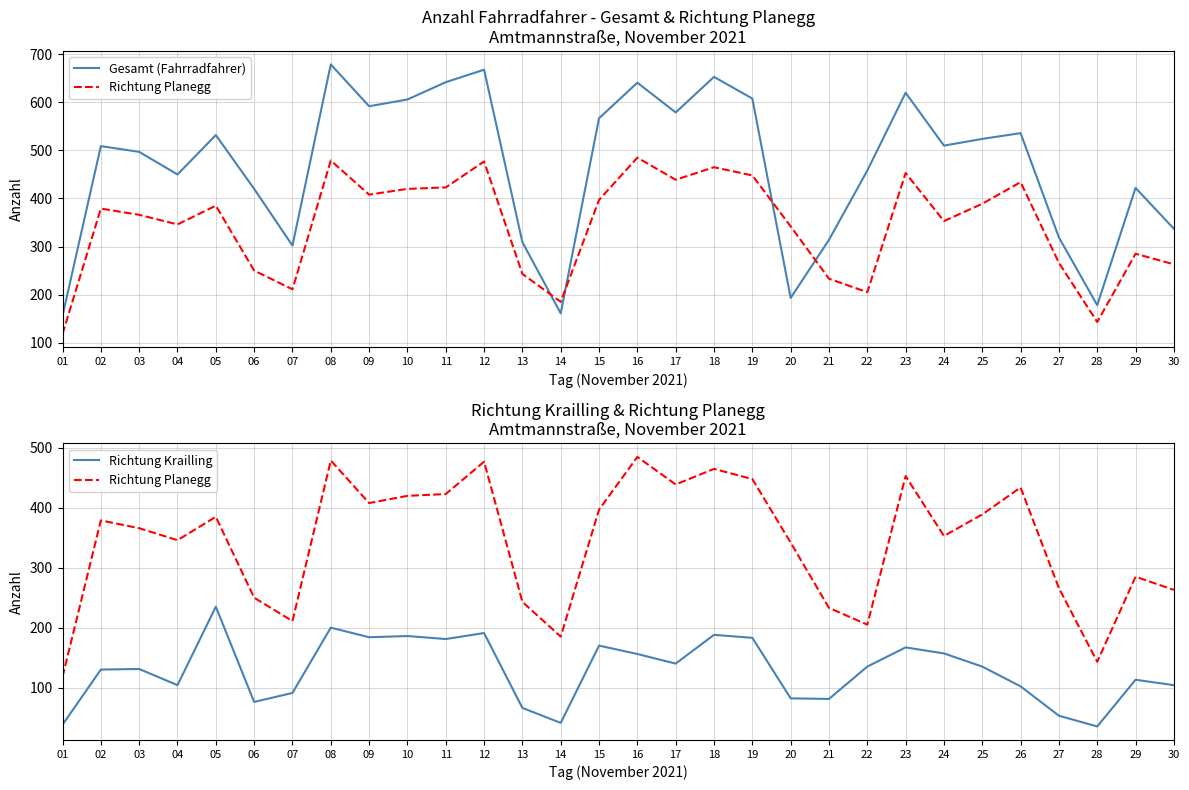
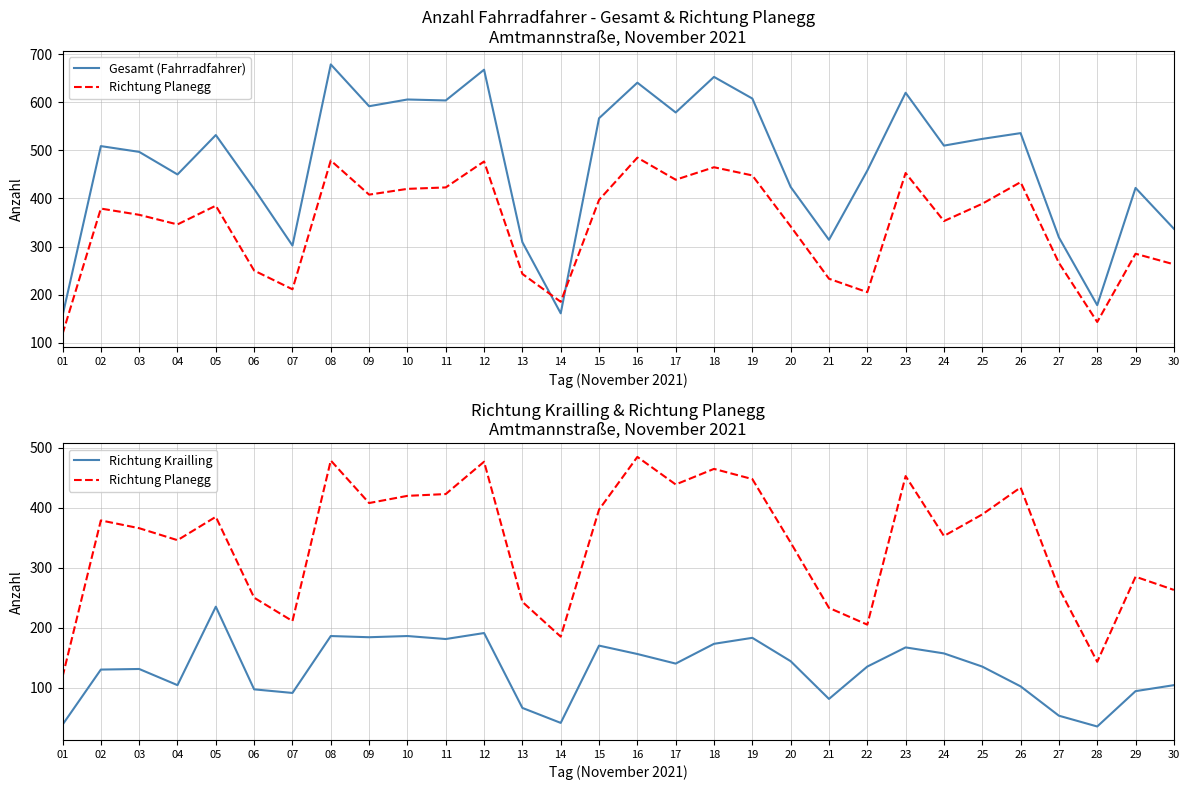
  {
    "Anzahl Fahrradfahrer - Gesamt & Richtung Planegg Amtmannstraße, November 2021": {
      "Gesamt (Fahrradfahrer)": {
        "01": 160,
        "02": 510,
        "03": 500,
        "04": 450,
        "05": 530,
        "06": 420,
        "07": 300,
        "08": 680,
        "09": 590,
        "10": 610,
-       "11": 640,
+       "11": 600,
        "12": 670,
        "13": 310,
        "14": 160,
        "15": 570,
        "16": 640,
        "17": 580,
        "18": 650,
        "19": 610,
-       "20": 190,
+       "20": 420,
        "21": 310,
        "22": 460,
        "23": 620,
        "24": 510,
        "25": 520,
        "26": 540,
        "27": 320,
        "28": 180,
        "29": 420,
        "30": 340
      },
      "Richtung Planegg": {
        "01": 120,
        "02": 380,
        "03": 370,
        "04": 350,
        "05": 390,
        "06": 250,
        "07": 210,
        "08": 480,
        "09": 410,
        "10": 420,
        "11": 420,
        "12": 480,
        "13": 240,
        "14": 190,
        "15": 400,
        "16": 490,
        "17": 440,
        "18": 470,
        "19": 450,
        "20": 340,
        "21": 230,
        "22": 210,
        "23": 450,
        "24": 350,
        "25": 390,
        "26": 430,
        "27": 270,
        "28": 140,
        "29": 290,
        "30": 260
      }
    },
    "Richtung Krailling & Richtung Planegg Amtmannstraße, November 2021": {
      "Richtung Krailling": {
        "01": 40,
        "02": 130,
        "03": 130,
        "04": 100,
        "05": 240,
-       "06": 80,
+       "06": 100,
        "07": 90,
-       "08": 200,
+       "08": 190,
        "09": 180,
        "10": 190,
        "11": 180,
        "12": 190,
        "13": 70,
        "14": 40,
        "15": 170,
        "16": 160,
        "17": 140,
-       "18": 190,
+       "18": 170,
        "19": 180,
-       "20": 80,
+       "20": 140,
        "21": 80,
        "22": 140,
        "23": 170,
        "24": 160,
        "25": 140,
        "26": 100,
        "27": 50,
        "28": 40,
-       "29": 110,
+       "29": 90,
        "30": 100
      },
      "Richtung Planegg": {
        "01": 120,
        "02": 380,
        "03": 370,
        "04": 350,
        "05": 390,
        "06": 250,
        "07": 210,
        "08": 480,
        "09": 410,
        "10": 420,
        "11": 420,
        "12": 480,
        "13": 240,
        "14": 190,
        "15": 400,
        "16": 490,
        "17": 440,
        "18": 470,
        "19": 450,
        "20": 340,
        "21": 230,
        "22": 210,
        "23": 450,
        "24": 350,
        "25": 390,
        "26": 430,
        "27": 270,
        "28": 140,
        "29": 290,
        "30": 260
      }
    }
  }
